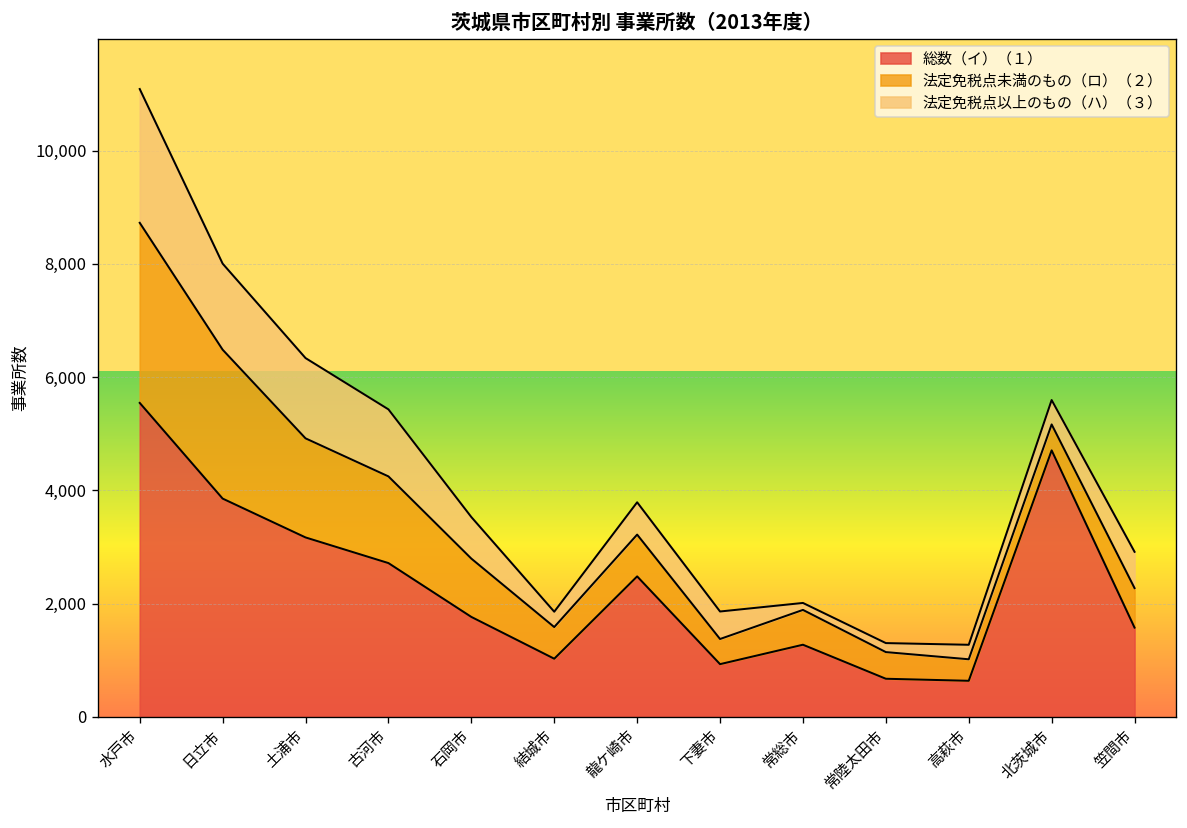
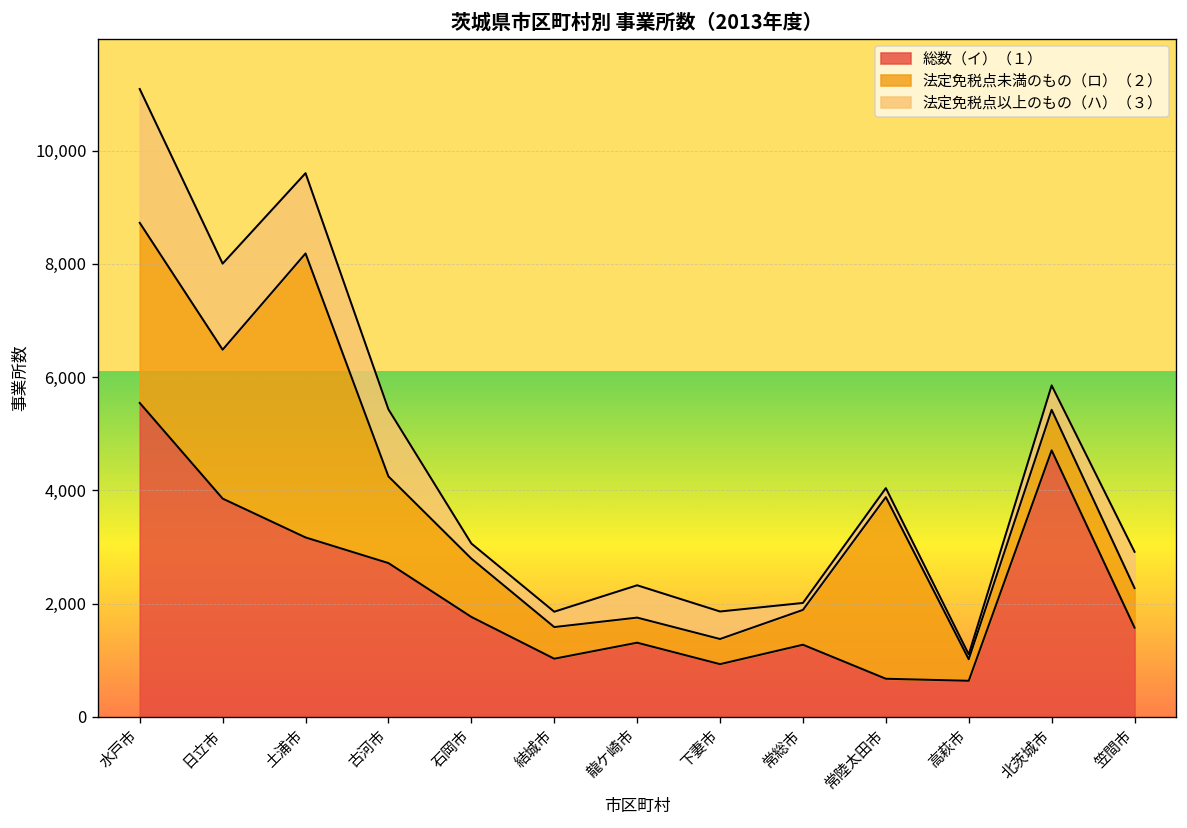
  {
    "総数（イ）（１）": {
      "水戸市": "5,500",
      "日立市": "3,900",
      "土浦市": "3,200",
      "古河市": "2,700",
      "石岡市": "1,800",
      "結城市": "1,000",
-     "龍ケ崎市": "2,500",
+     "龍ケ崎市": "1,300",
      "下妻市": "900",
      "常総市": "1,300",
      "常陸太田市": "700",
      "高萩市": "600",
      "北茨城市": "4,700",
      "笠間市": "1,600"
    },
    "法定免税点未満のもの（ロ）（２）": {
      "水戸市": "3,200",
      "日立市": "2,600",
-     "土浦市": "1,800",
+     "土浦市": "5,000",
      "古河市": "1,500",
      "石岡市": "1,000",
      "結城市": "600",
-     "龍ケ崎市": "700",
+     "龍ケ崎市": "400",
      "下妻市": "400",
      "常総市": "600",
-     "常陸太田市": "500",
+     "常陸太田市": "3,200",
      "高萩市": "400",
-     "北茨城市": "500",
+     "北茨城市": "700",
      "笠間市": "700"
    },
    "法定免税点以上のもの（ハ）（３）": {
      "水戸市": "2,400",
      "日立市": "1,500",
      "土浦市": "1,400",
      "古河市": "1,200",
-     "石岡市": "700",
+     "石岡市": "300",
      "結城市": "300",
      "龍ケ崎市": "600",
      "下妻市": "500",
      "常総市": "100",
      "常陸太田市": "200",
-     "高萩市": "300",
+     "高萩市": "100",
      "北茨城市": "400",
      "笠間市": "600"
    }
  }
